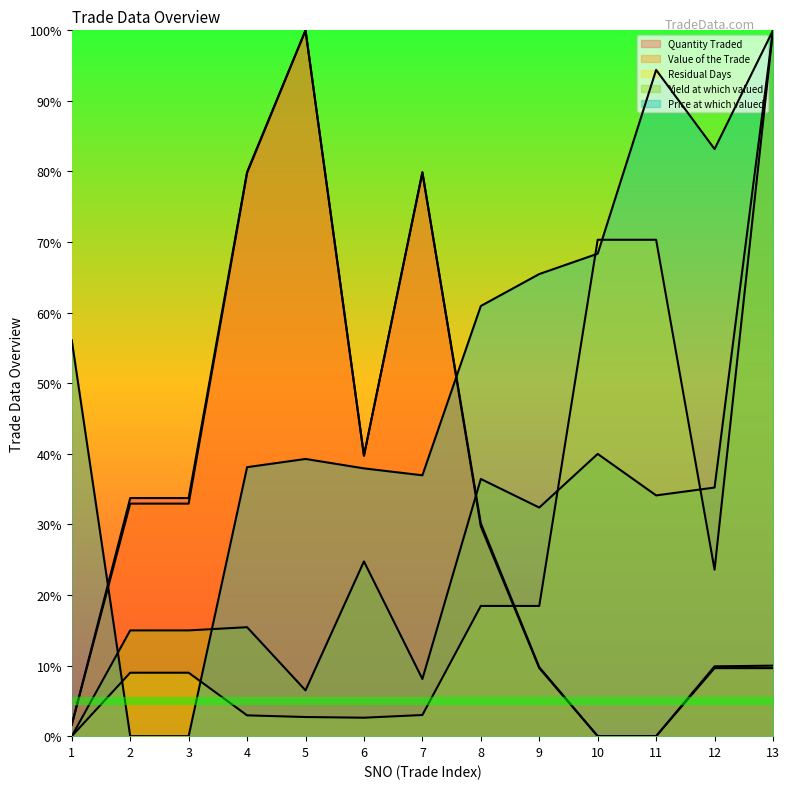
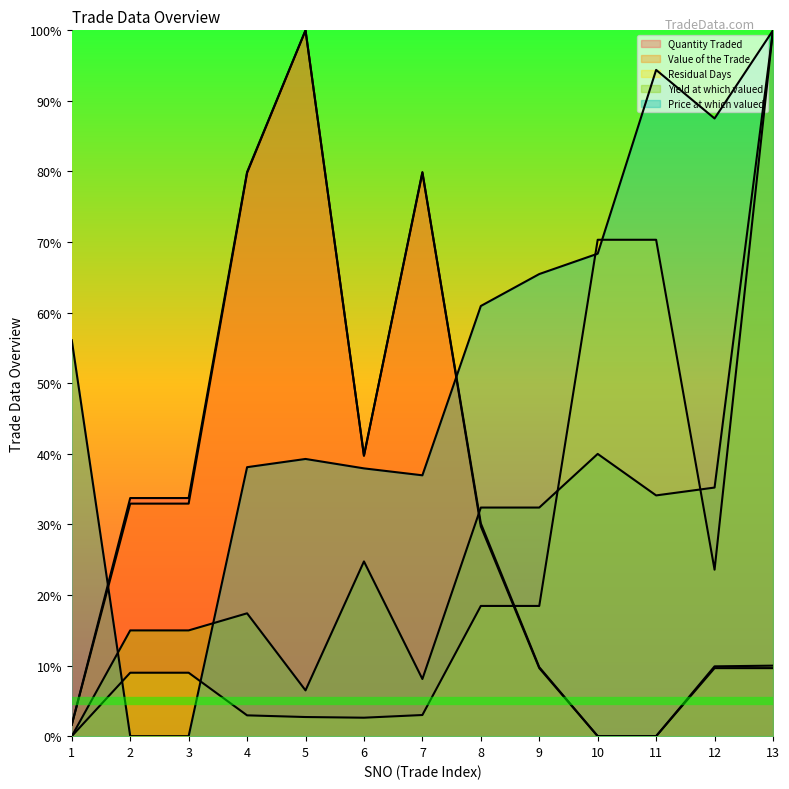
  {
    "Yield at which valued": {
      "2": "15%",
      "3": "15%",
-     "4": "15%",
+     "4": "17%",
      "5": "6%",
      "6": "25%",
      "7": "8%",
-     "8": "36%",
+     "8": "32%",
      "9": "32%",
      "10": "40%",
      "11": "34%",
      "12": "35%"
    },
    "Price at which valued": {
      "1": "56%",
      "2": "0%",
      "3": "0%",
      "4": "38%",
      "5": "39%",
      "6": "38%",
      "7": "37%",
      "8": "61%",
      "9": "65%",
      "10": "68%",
-     "12": "83%"
+     "12": "88%"
    }
  }
